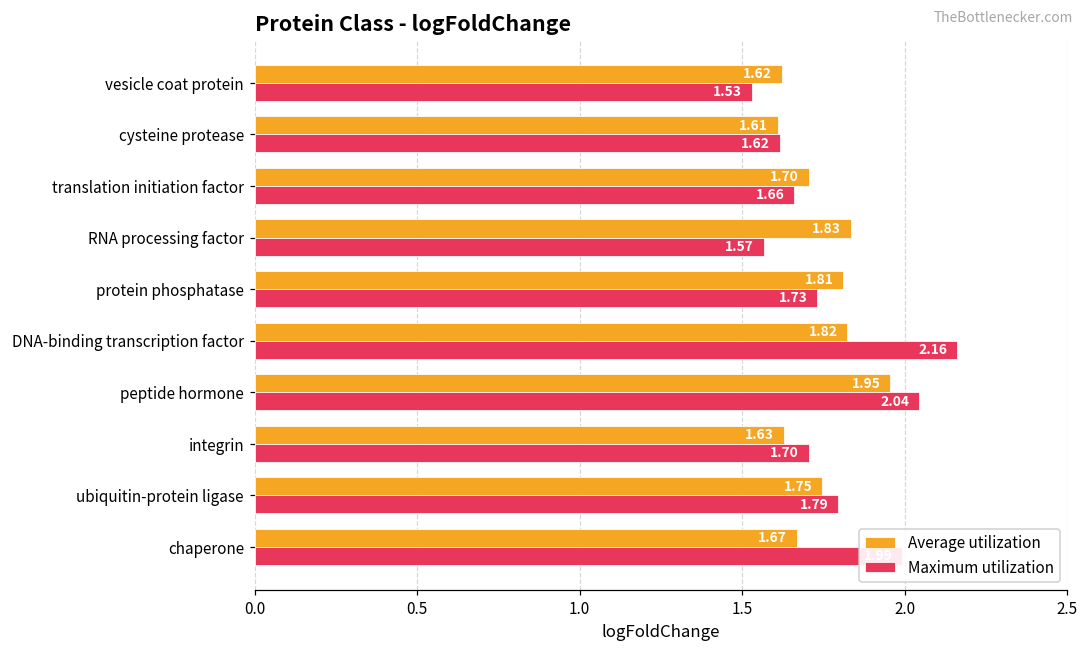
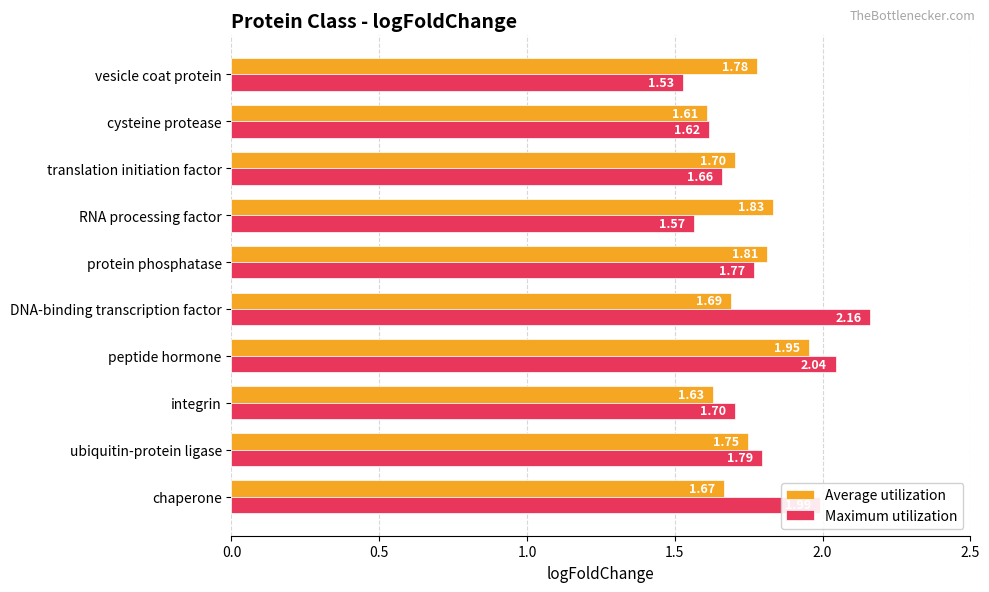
  {
    "Average utilization": {
-     "vesicle coat protein": 1.62,
+     "vesicle coat protein": 1.78,
      "cysteine protease": 1.61,
      "translation initiation factor": 1.70,
      "RNA processing factor": 1.83,
      "protein phosphatase": 1.81,
-     "DNA-binding transcription factor": 1.82,
+     "DNA-binding transcription factor": 1.69,
      "peptide hormone": 1.95,
      "integrin": 1.63,
      "ubiquitin-protein ligase": 1.75,
      "chaperone": 1.67
    },
    "Maximum utilization": {
      "vesicle coat protein": 1.53,
      "cysteine protease": 1.62,
      "translation initiation factor": 1.66,
      "RNA processing factor": 1.57,
-     "protein phosphatase": 1.73,
+     "protein phosphatase": 1.77,
      "DNA-binding transcription factor": 2.16,
      "peptide hormone": 2.04,
      "integrin": 1.70,
      "ubiquitin-protein ligase": 1.79
    }
  }
